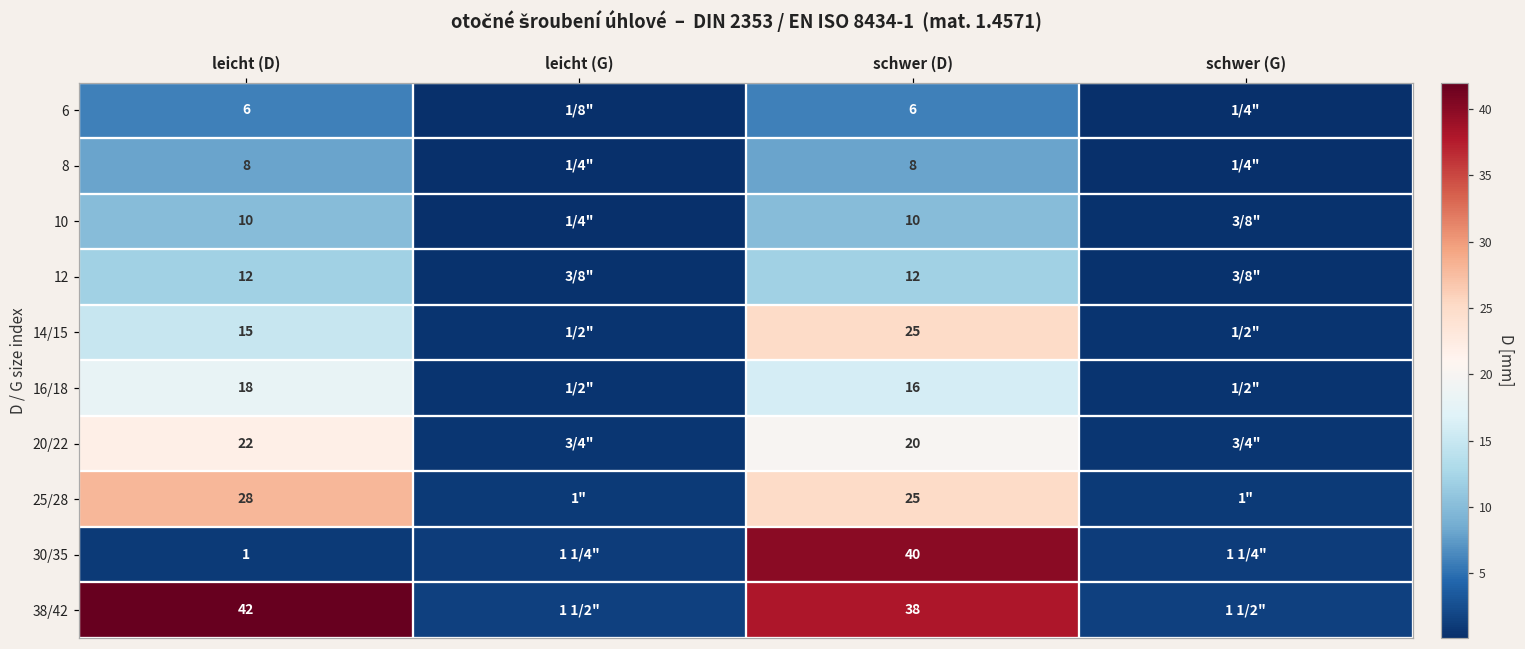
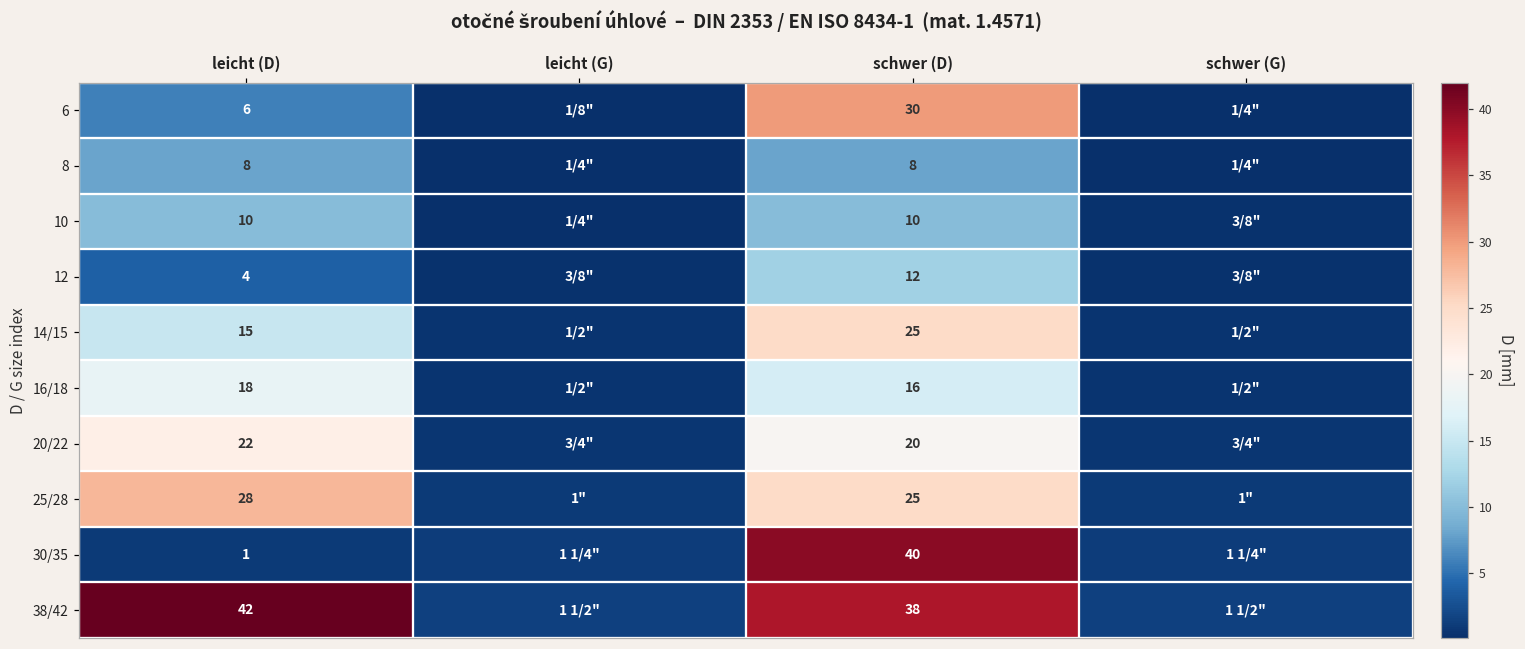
  {
    "6": {
      "leicht (D)": "6",
-     "schwer (D)": "6"
+     "schwer (D)": "30"
    },
    "8": {
      "leicht (D)": "8",
      "schwer (D)": "8"
    },
    "10": {
      "leicht (D)": "10",
      "schwer (D)": "10"
    },
    "12": {
-     "leicht (D)": "12",
+     "leicht (D)": "4",
      "schwer (D)": "12"
    },
    "14/15": {
      "leicht (D)": "15",
      "schwer (D)": "25"
    },
    "16/18": {
      "leicht (D)": "18",
      "schwer (D)": "16"
    },
    "20/22": {
      "leicht (D)": "22",
      "schwer (D)": "20"
    },
    "25/28": {
      "leicht (D)": "28",
      "leicht (G)": "1\"",
      "schwer (D)": "25",
      "schwer (G)": "1\""
    },
    "30/35": {
      "leicht (D)": "1",
      "schwer (D)": "40"
    },
    "38/42": {
      "leicht (D)": "42",
      "schwer (D)": "38"
    }
  }
